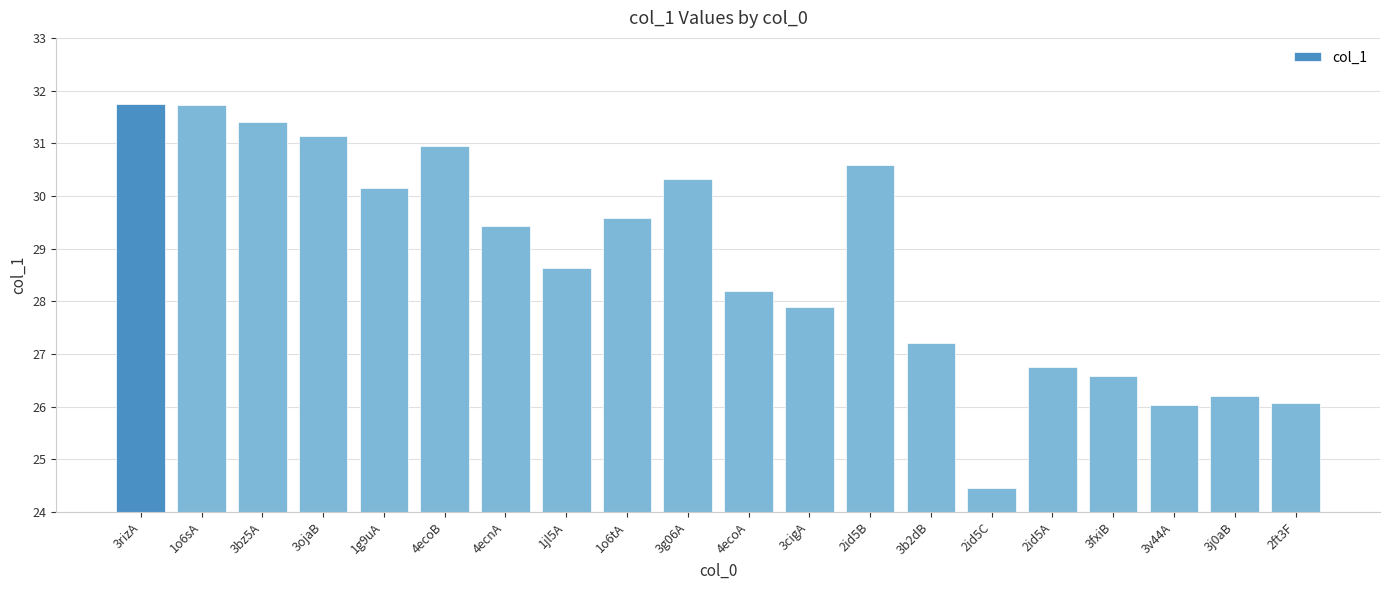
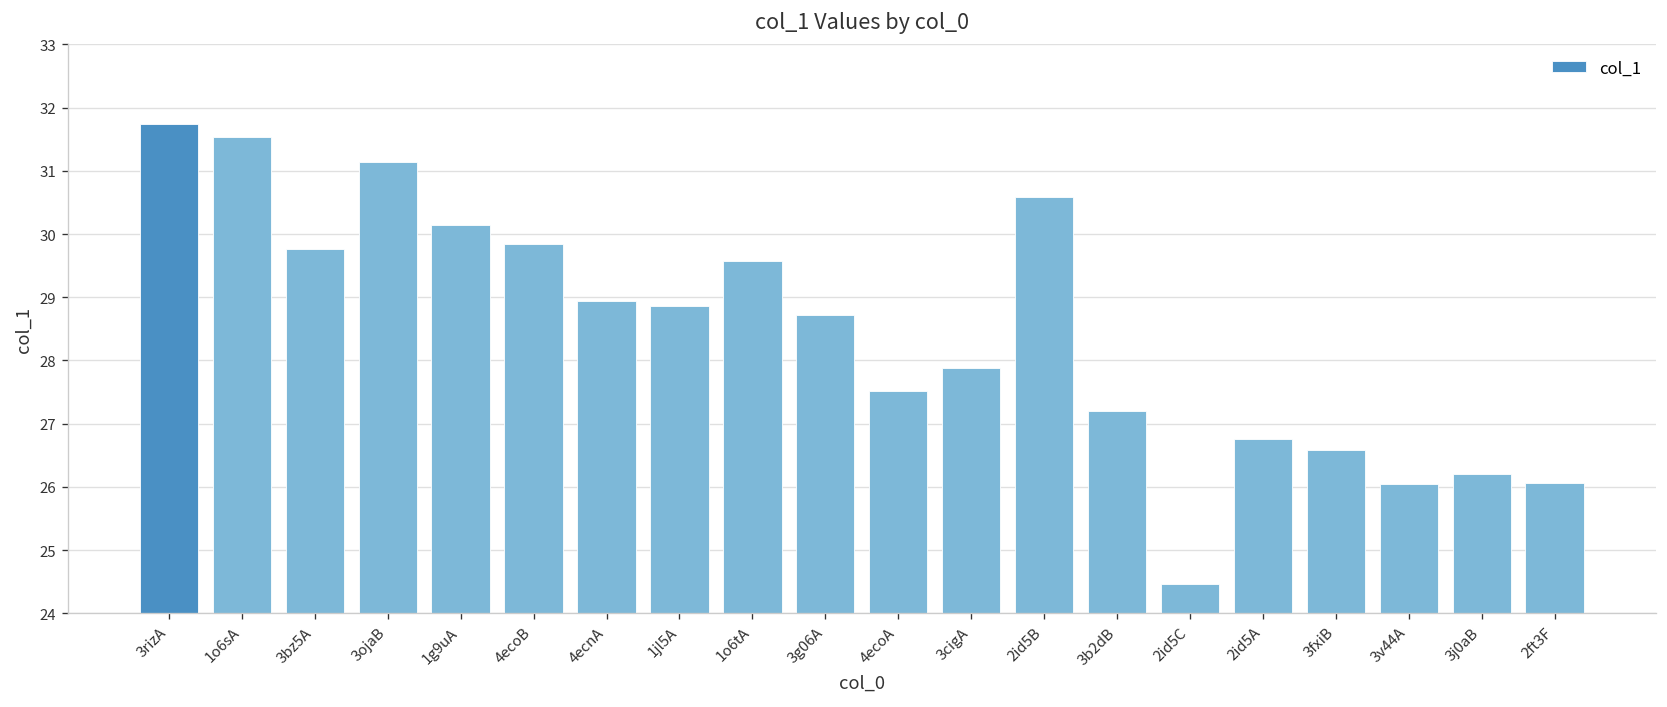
  {
    "3rizA": 31.7,
-   "1o6sA": 31.7,
-   "3bz5A": 31.4,
+   "1o6sA": 31.5,
+   "3bz5A": 29.8,
    "3ojaB": 31.1,
    "1g9uA": 30.2,
-   "4ecoB": 30.9,
-   "4ecnA": 29.4,
-   "1jl5A": 28.6,
+   "4ecoB": 29.8,
+   "4ecnA": 28.9,
+   "1jl5A": 28.9,
    "1o6tA": 29.6,
-   "3g06A": 30.3,
-   "4ecoA": 28.2,
+   "3g06A": 28.7,
+   "4ecoA": 27.5,
    "3cigA": 27.9,
    "2id5B": 30.6,
    "3b2dB": 27.2,
    "2id5C": 24.5,
    "2id5A": 26.8,
    "3fxiB": 26.6,
    "3v44A": 26.0,
    "3j0aB": 26.2,
    "2ft3F": 26.1
  }
